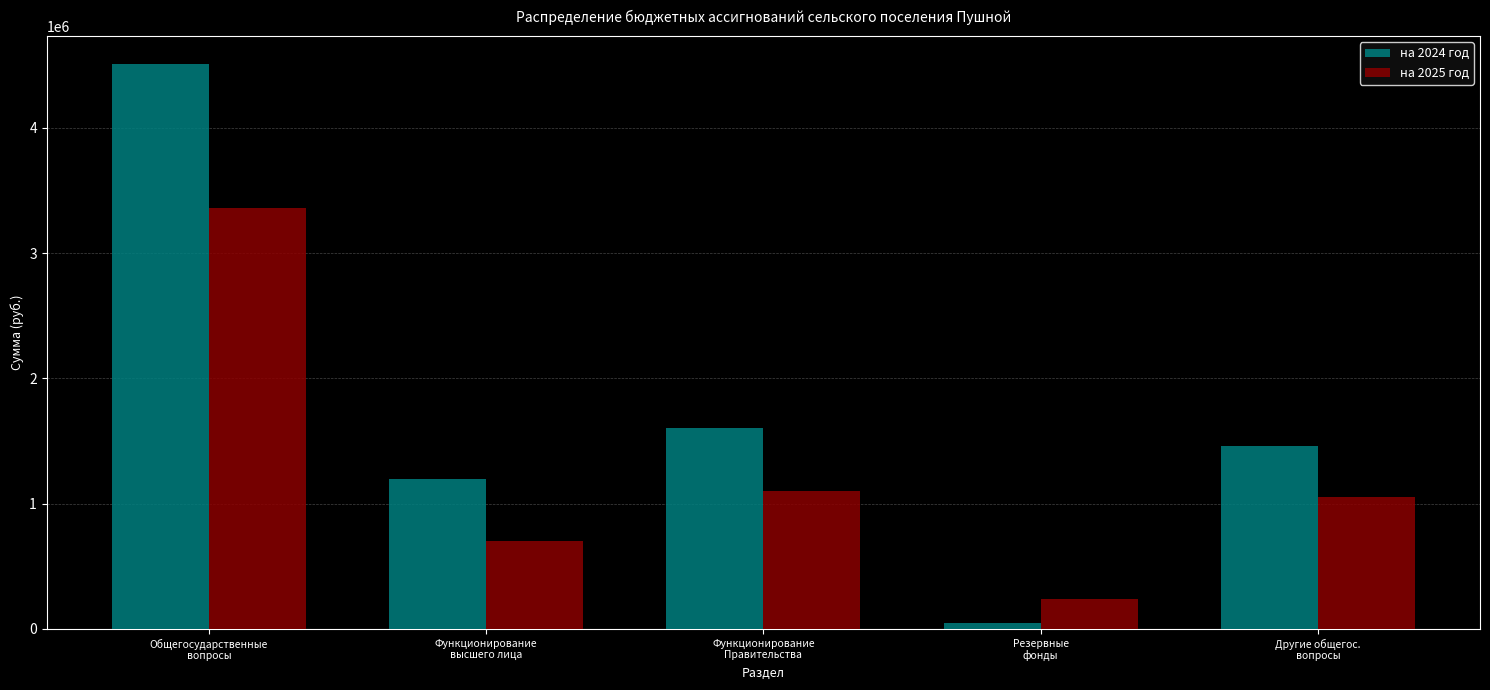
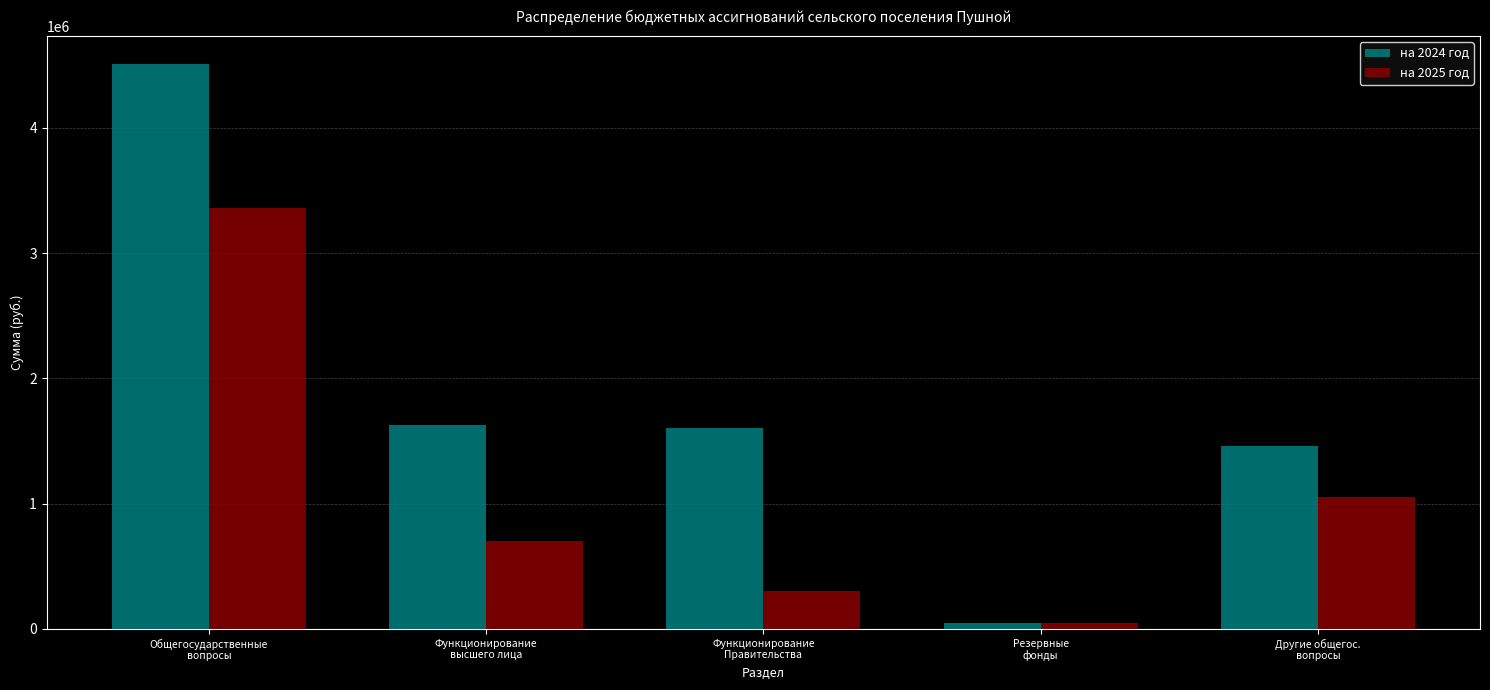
  {
    "на 2024 год": {
      "Общегосударственные вопросы": 4510000,
-     "Функционирование высшего лица": 1200000,
+     "Функционирование высшего лица": 1630000,
      "Функционирование Правительства": 1610000,
      "Резервные фонды": 50000,
      "Другие общегос. вопросы": 1460000
    },
    "на 2025 год": {
      "Общегосударственные вопросы": 3360000,
      "Функционирование высшего лица": 700000,
-     "Функционирование Правительства": 1100000,
-     "Резервные фонды": 240000,
+     "Функционирование Правительства": 310000,
+     "Резервные фонды": 50000,
      "Другие общегос. вопросы": 1050000
    }
  }
